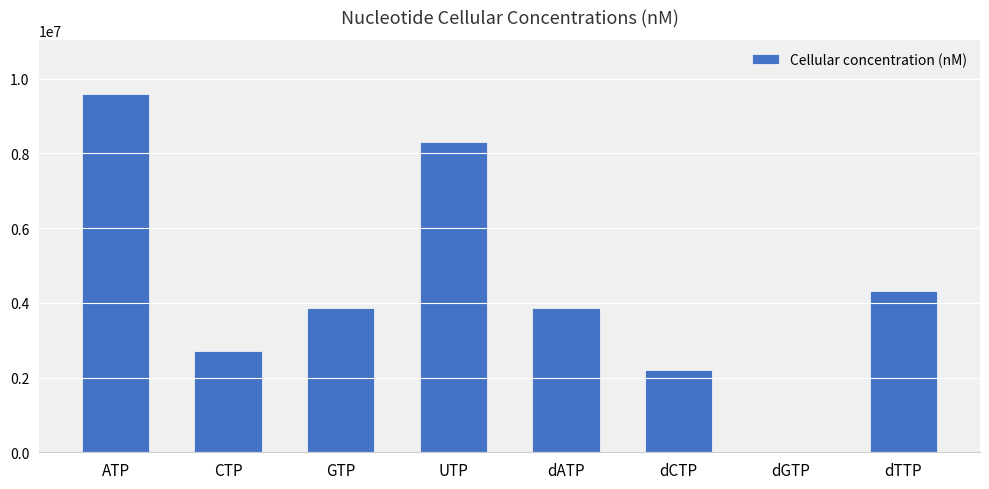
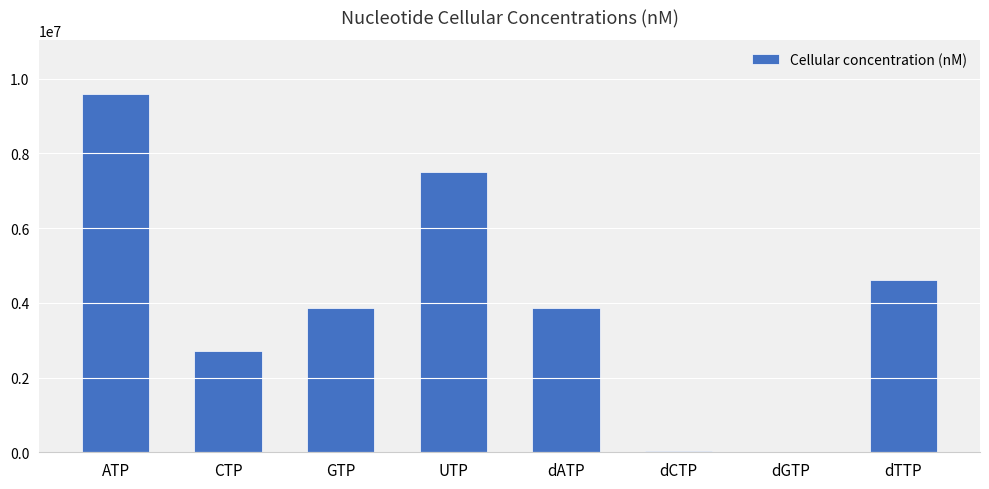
  {
    "ATP": 9600000,
    "CTP": 2700000,
    "GTP": 3900000,
-   "UTP": 8300000,
+   "UTP": 7500000,
    "dATP": 3900000,
-   "dCTP": 2200000,
+   "dCTP": 0,
    "dGTP": 0,
-   "dTTP": 4300000
+   "dTTP": 4600000
  }
